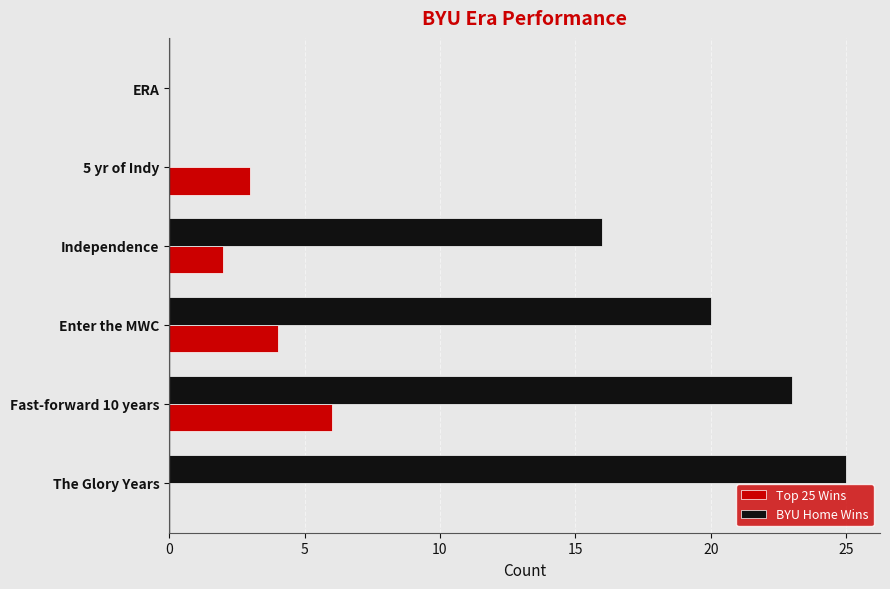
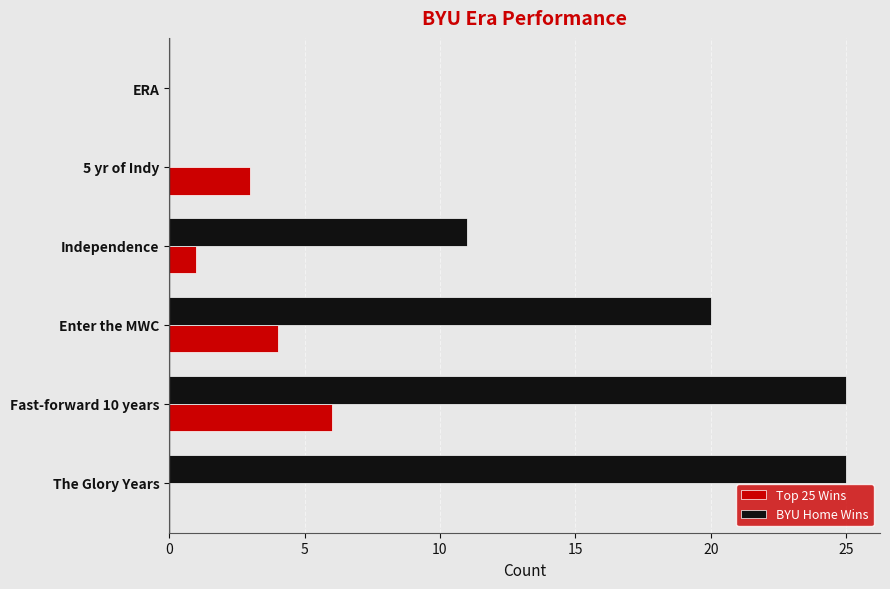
  {
    "Top 25 Wins": {
      "ERA": 0,
      "5 yr of Indy": 3,
-     "Independence": 2,
+     "Independence": 1,
      "Enter the MWC": 4,
      "Fast-forward 10 years": 6,
      "The Glory Years": 0
    },
    "BYU Home Wins": {
      "ERA": 0,
      "5 yr of Indy": 0,
-     "Independence": 16,
+     "Independence": 11,
      "Enter the MWC": 20,
-     "Fast-forward 10 years": 23,
+     "Fast-forward 10 years": 25,
      "The Glory Years": 25
    }
  }
